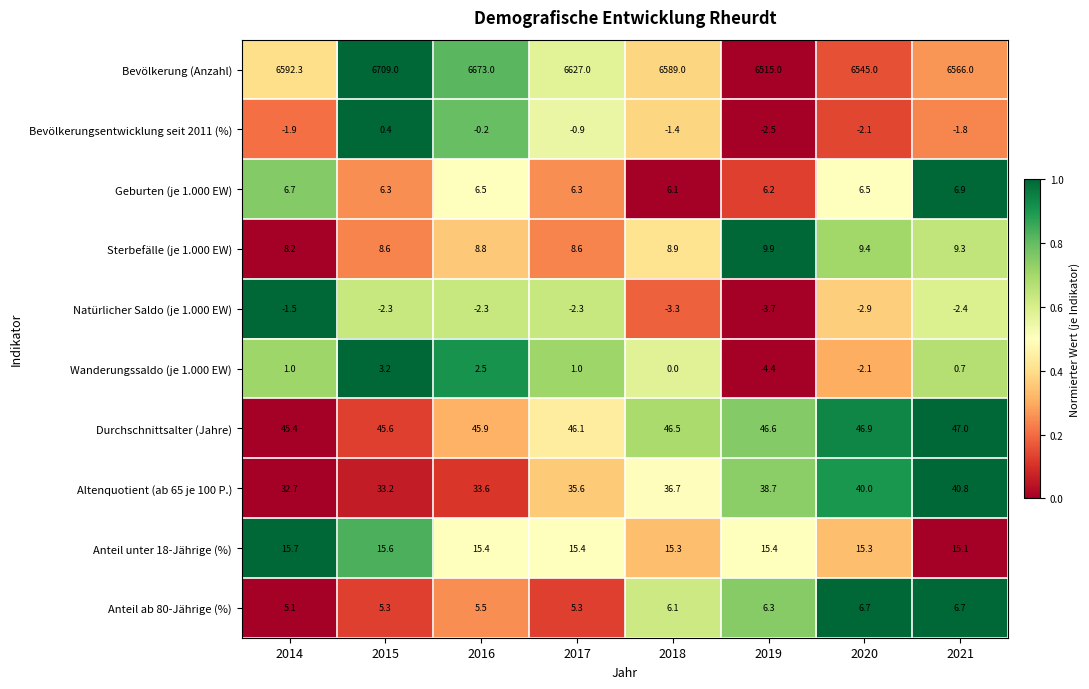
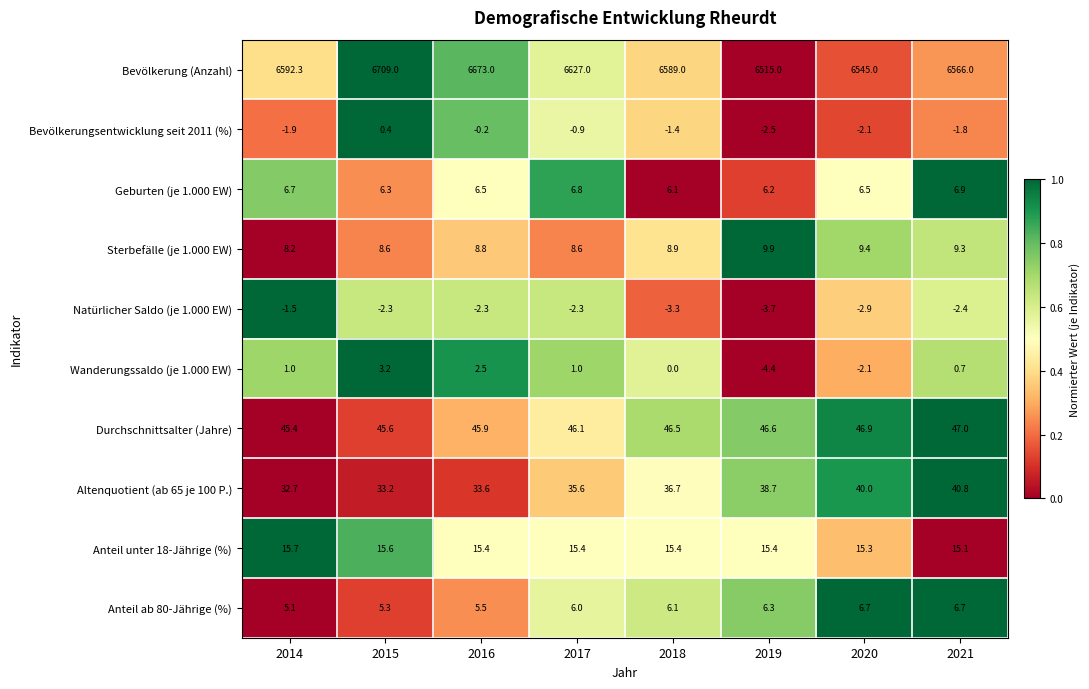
  {
    "Bevölkerung (Anzahl)": {
      "2014": 6592.3,
      "2015": 6709.0,
      "2016": 6673.0,
      "2017": 6627.0,
      "2018": 6589.0,
      "2019": 6515.0,
      "2020": 6545.0,
      "2021": 6566.0
    },
    "Bevölkerungsentwicklung seit 2011 (%)": {
      "2014": -1.9,
      "2015": 0.4,
      "2016": -0.2,
      "2017": -0.9,
      "2018": -1.4,
      "2019": -2.5,
      "2020": -2.1,
      "2021": -1.8
    },
    "Geburten (je 1.000 EW)": {
      "2014": 6.7,
      "2015": 6.3,
      "2016": 6.5,
-     "2017": 6.3,
+     "2017": 6.8,
      "2018": 6.1,
      "2019": 6.2,
      "2020": 6.5,
      "2021": 6.9
    },
    "Sterbefälle (je 1.000 EW)": {
      "2014": 8.2,
      "2015": 8.6,
      "2016": 8.8,
      "2017": 8.6,
      "2018": 8.9,
      "2019": 9.9,
      "2020": 9.4,
      "2021": 9.3
    },
    "Natürlicher Saldo (je 1.000 EW)": {
      "2014": -1.5,
      "2015": -2.3,
      "2016": -2.3,
      "2017": -2.3,
      "2018": -3.3,
      "2019": -3.7,
      "2020": -2.9,
      "2021": -2.4
    },
    "Wanderungssaldo (je 1.000 EW)": {
      "2014": 1.0,
      "2015": 3.2,
      "2016": 2.5,
      "2017": 1.0,
      "2018": 0.0,
      "2019": -4.4,
      "2020": -2.1,
      "2021": 0.7
    },
    "Durchschnittsalter (Jahre)": {
      "2014": 45.4,
      "2015": 45.6,
      "2016": 45.9,
      "2017": 46.1,
      "2018": 46.5,
      "2019": 46.6,
      "2020": 46.9,
      "2021": 47.0
    },
    "Altenquotient (ab 65 je 100 P.)": {
      "2014": 32.7,
      "2015": 33.2,
      "2016": 33.6,
      "2017": 35.6,
      "2018": 36.7,
      "2019": 38.7,
      "2020": 40.0,
      "2021": 40.8
    },
    "Anteil unter 18-Jährige (%)": {
      "2014": 15.7,
      "2015": 15.6,
      "2016": 15.4,
      "2017": 15.4,
-     "2018": 15.3,
+     "2018": 15.4,
      "2019": 15.4,
      "2020": 15.3,
      "2021": 15.1
    },
    "Anteil ab 80-Jährige (%)": {
      "2014": 5.1,
      "2015": 5.3,
      "2016": 5.5,
-     "2017": 5.3,
+     "2017": 6.0,
      "2018": 6.1,
      "2019": 6.3,
      "2020": 6.7,
      "2021": 6.7
    }
  }
